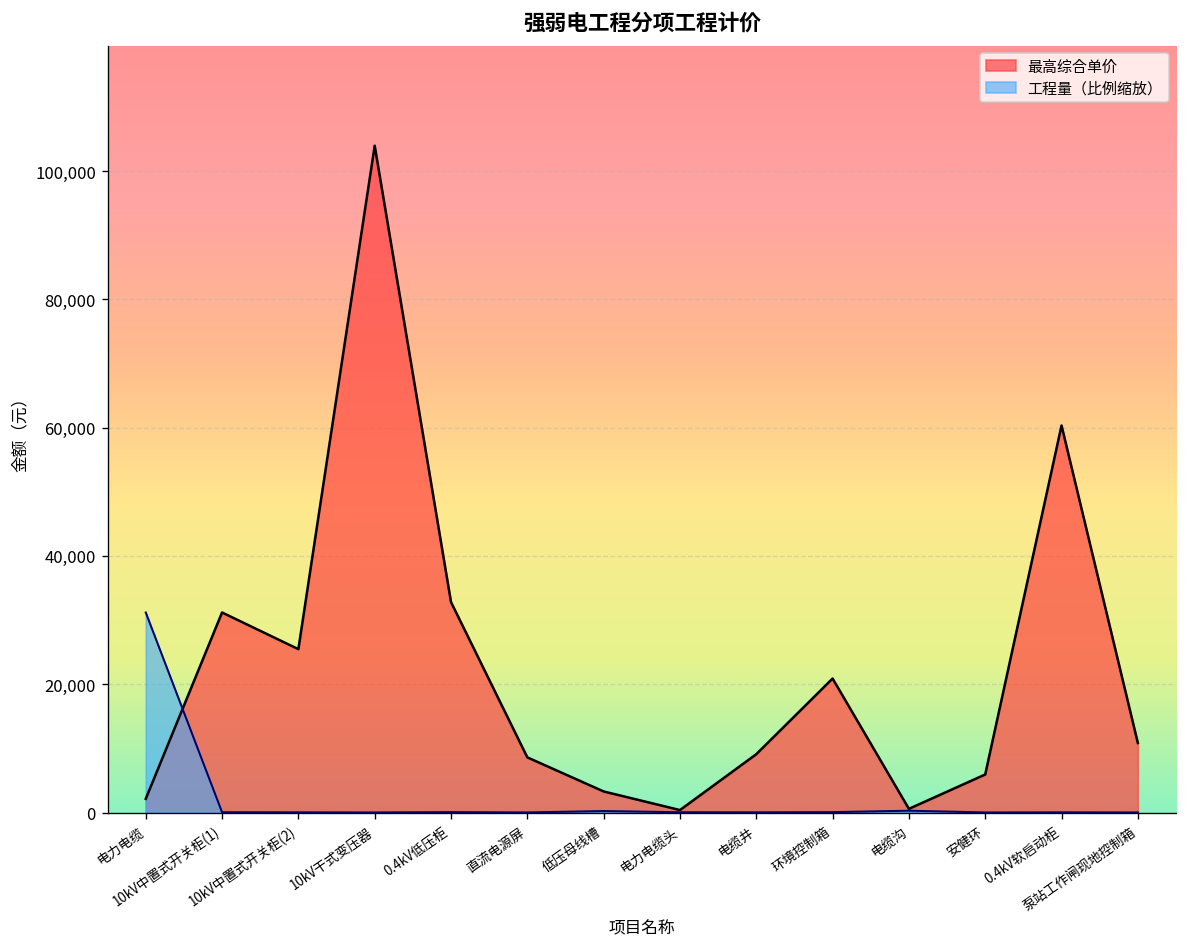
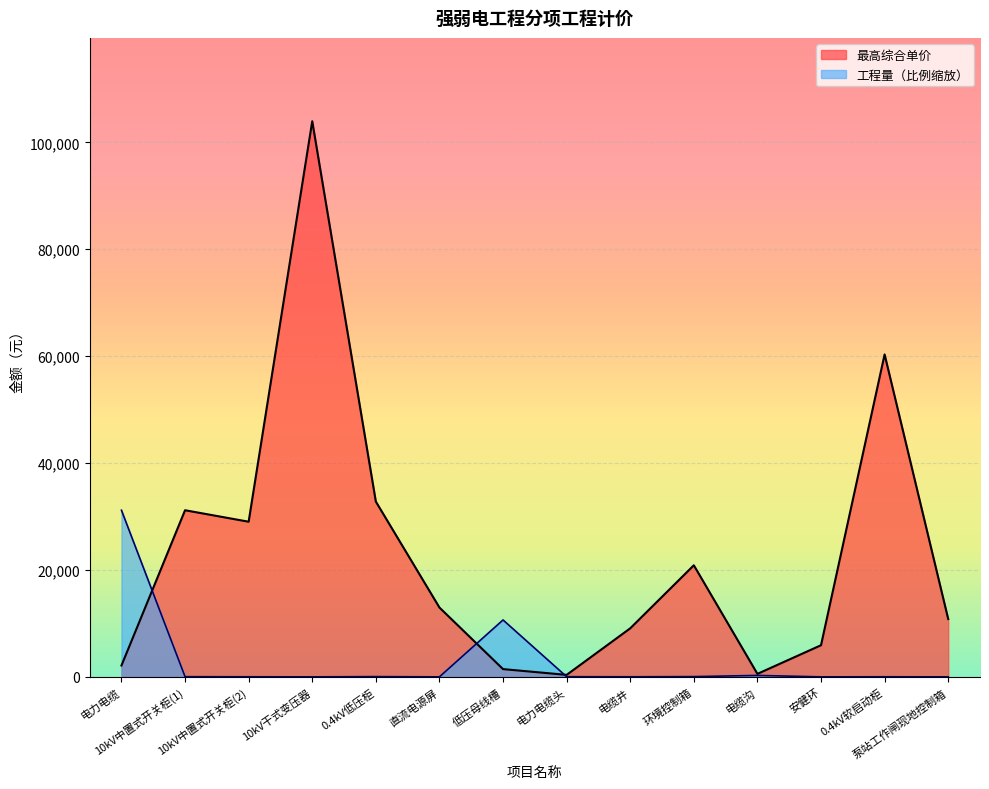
  {
    "最高综合单价": {
      "电力电缆": "2,000",
      "10kV中置式开关柜(1)": "31,000",
-     "10kV中置式开关柜(2)": "25,000",
+     "10kV中置式开关柜(2)": "29,000",
      "10kV干式变压器": "104,000",
      "0.4kV低压柜": "33,000",
-     "直流电源屏": "9,000",
-     "低压母线槽": "3,000",
+     "直流电源屏": "13,000",
+     "低压母线槽": "1,000",
      "电缆井": "9,000",
      "环境控制箱": "21,000",
      "安健环": "6,000",
      "0.4kV软启动柜": "60,000",
      "泵站工作闸现地控制箱": "11,000"
    },
    "工程量（比例缩放）": {
      "电力电缆": "31,000",
      "10kV中置式开关柜(1)": "0",
      "10kV中置式开关柜(2)": "0",
      "10kV干式变压器": "0",
      "0.4kV低压柜": "0",
      "直流电源屏": "0",
-     "低压母线槽": "0",
+     "低压母线槽": "11,000",
      "电缆井": "0",
      "环境控制箱": "0",
      "安健环": "0",
      "0.4kV软启动柜": "0",
      "泵站工作闸现地控制箱": "0"
    }
  }
